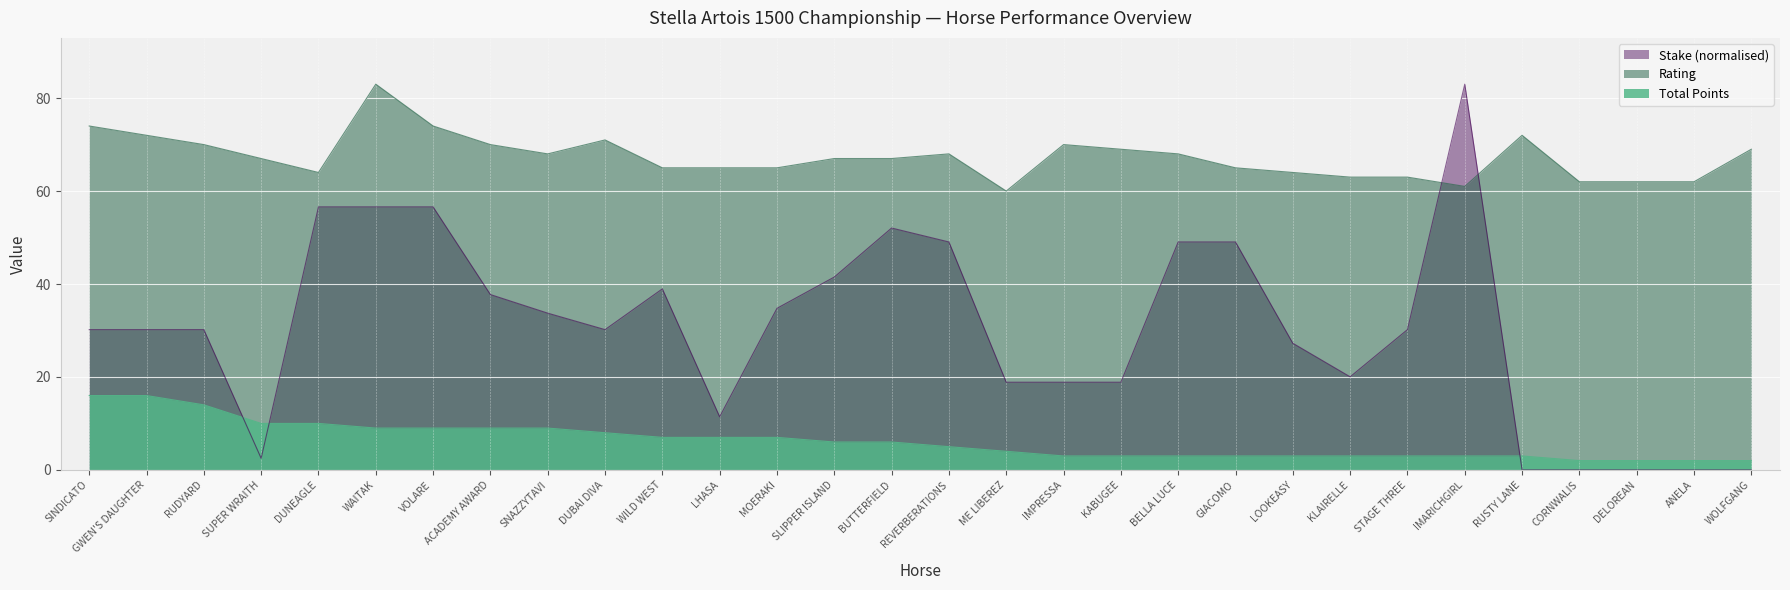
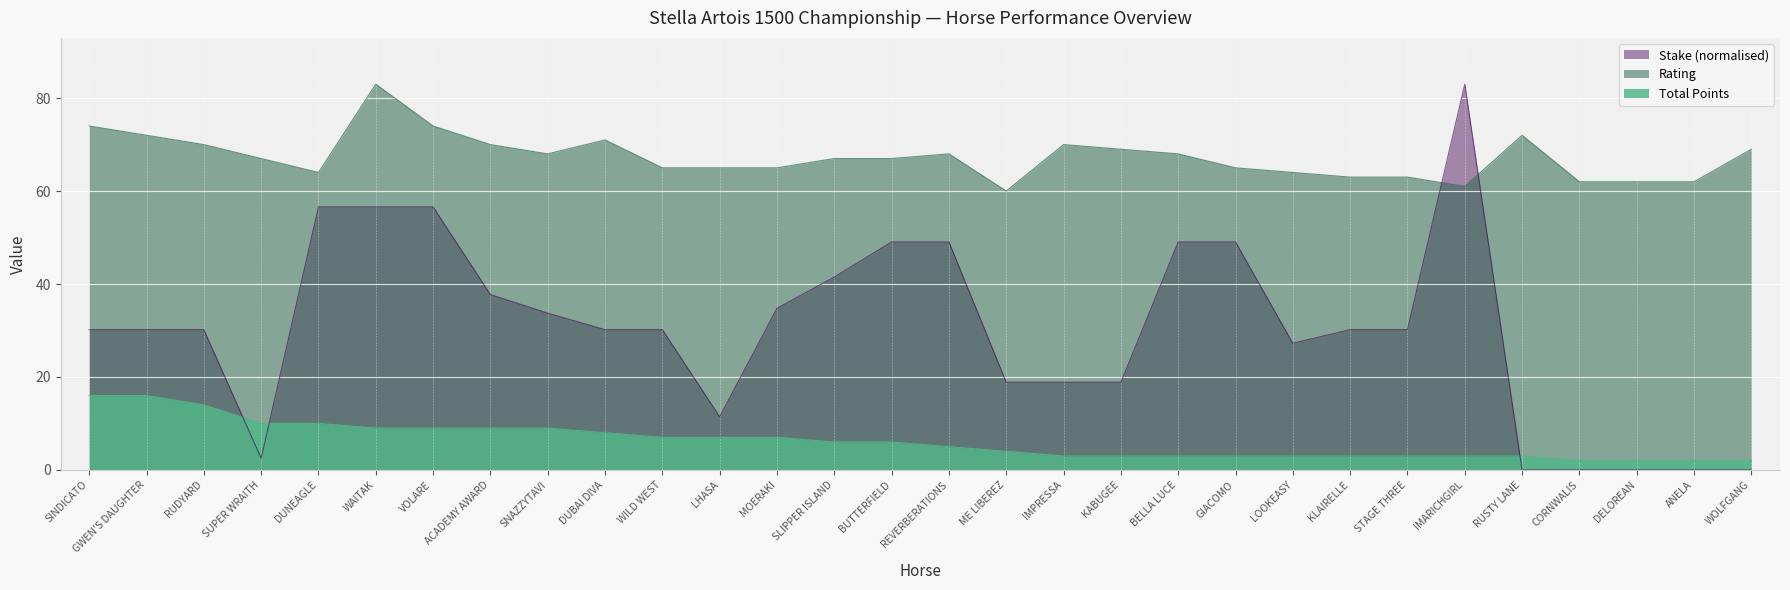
  {
    "Stake (normalised)": {
      "SINDICATO": 30,
      "GWEN'S DAUGHTER": 30,
      "RUDYARD": 30,
      "SUPER WRAITH": 2,
      "DUNEAGLE": 57,
      "WAITAK": 57,
      "VOLARE": 57,
      "ACADEMY AWARD": 38,
      "SNAZZYTAVI": 34,
      "DUBAI DIVA": 30,
-     "WILD WEST": 39,
+     "WILD WEST": 30,
      "LHASA": 11,
      "MOERAKI": 35,
      "SLIPPER ISLAND": 42,
-     "BUTTERFIELD": 52,
+     "BUTTERFIELD": 49,
      "REVERBERATIONS": 49,
      "ME LIBEREZ": 19,
      "IMPRESSA": 19,
      "KABUGEE": 19,
      "BELLA LUCE": 49,
      "GIACOMO": 49,
      "LOOKEASY": 27,
-     "KLAIRELLE": 20,
+     "KLAIRELLE": 30,
      "STAGE THREE": 30,
      "IMARICHGIRL": 83,
      "RUSTY LANE": 0,
      "CORNWALIS": 0,
      "DELOREAN": 0,
      "ANELA": 0,
      "WOLFGANG": 0
    }
  }
